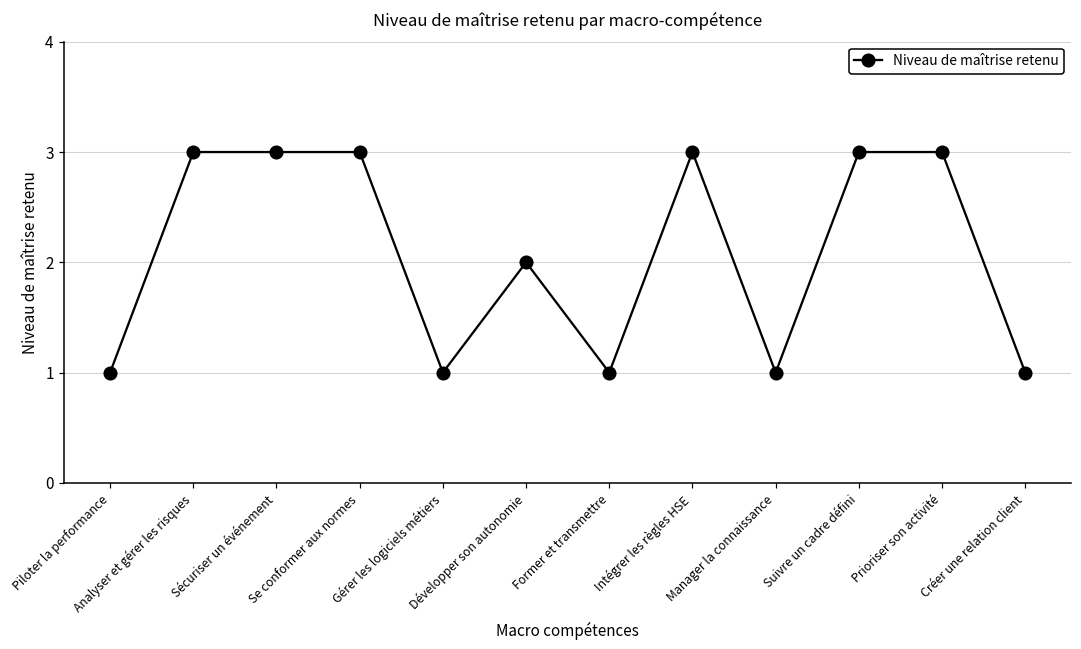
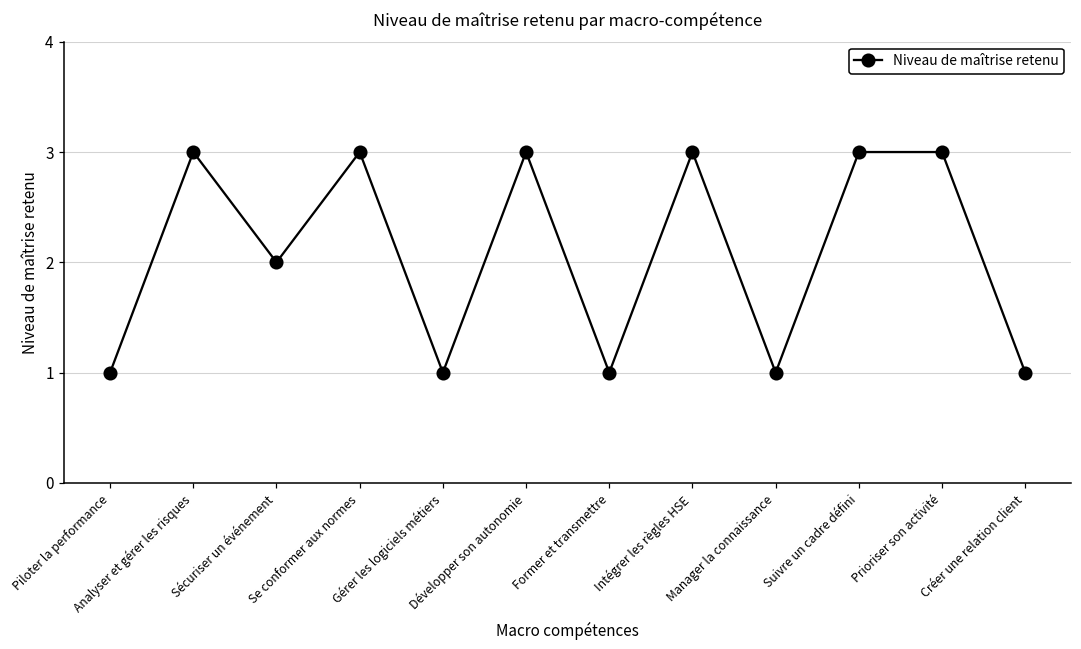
  {
    "Piloter la performance": 1,
    "Analyser et gérer les risques": 3,
-   "Sécuriser un événement": 3,
+   "Sécuriser un événement": 2,
    "Se conformer aux normes": 3,
    "Gérer les logiciels métiers": 1,
-   "Développer son autonomie": 2,
+   "Développer son autonomie": 3,
    "Former et transmettre": 1,
    "Intégrer les règles HSE": 3,
    "Manager la connaissance": 1,
    "Suivre un cadre défini": 3,
    "Prioriser son activité": 3,
    "Créer une relation client": 1
  }
